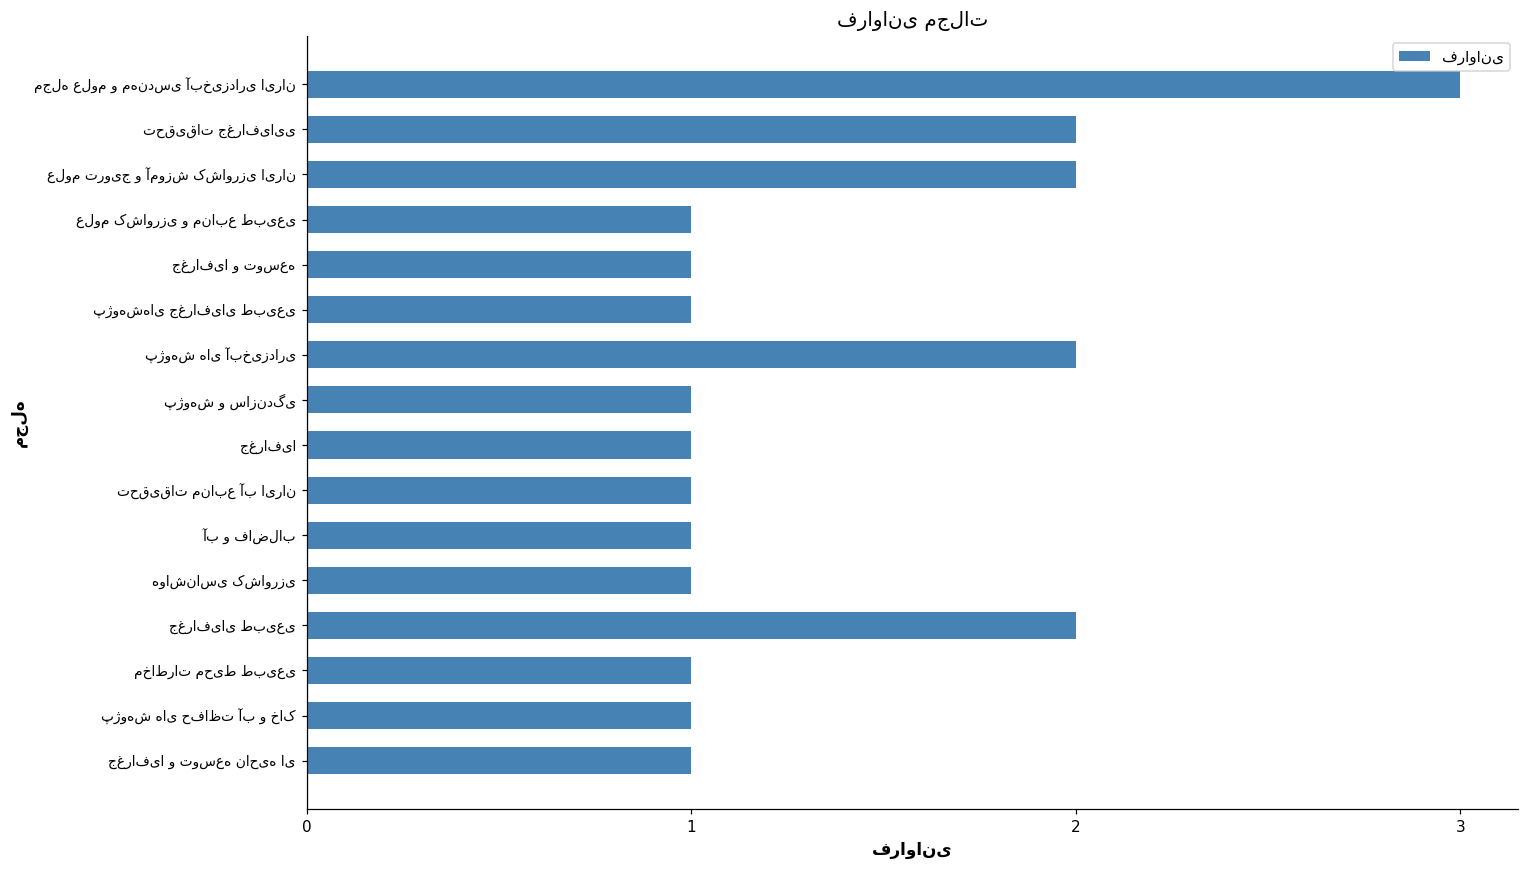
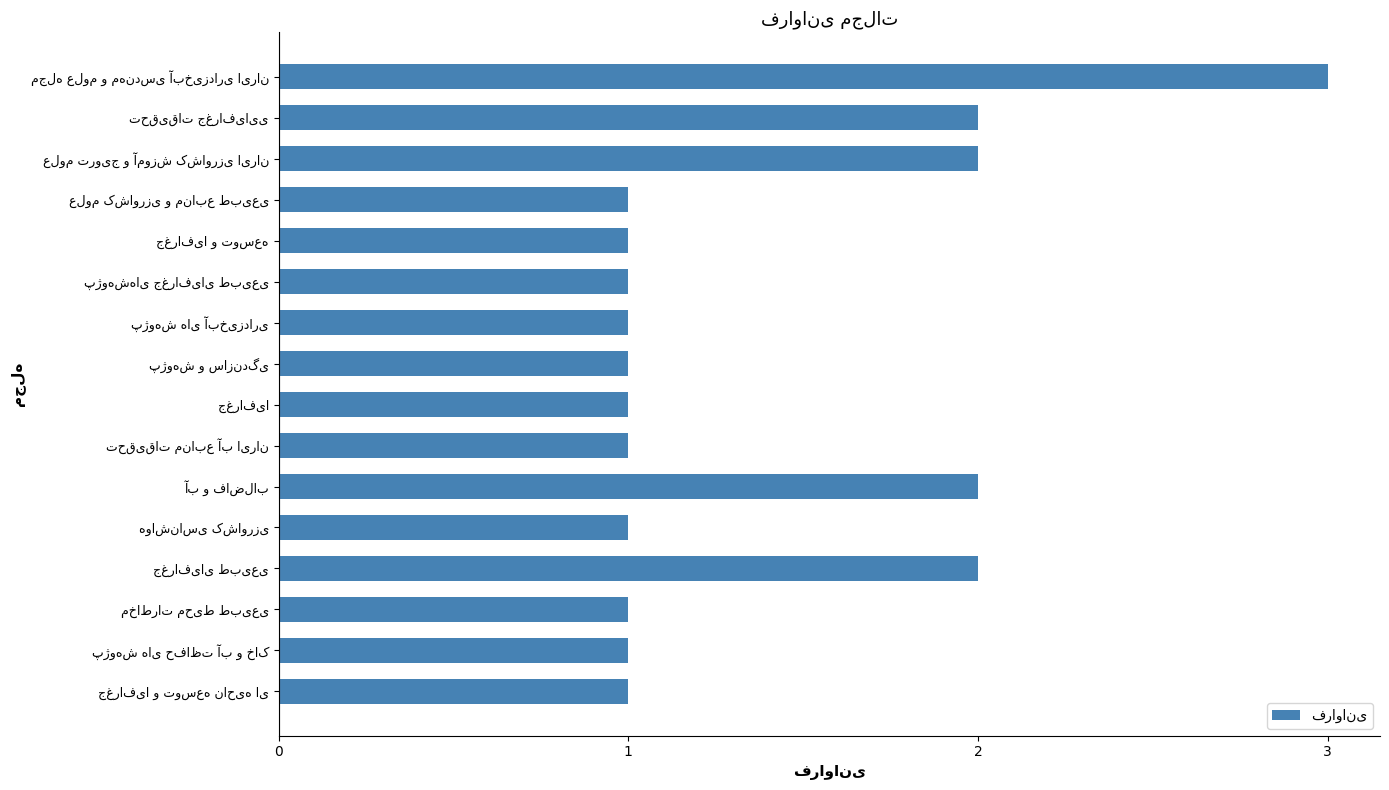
  {
    "مجله علوم و مهندسی آبخیزداری ایران": 3,
    "تحقیقات جغرافیایی": 2,
    "علوم ترویج و آموزش کشاورزی ایران": 2,
    "علوم کشاورزی و منابع طبیعی": 1,
    "جغرافیا و توسعه": 1,
    "پژوهشهای جغرافیای طبیعی": 1,
-   "پژوهش های آبخیزداری": 2,
+   "پژوهش های آبخیزداری": 1,
    "پژوهش و سازندگی": 1,
    "جغرافیا": 1,
    "تحقیقات منابع آب ایران": 1,
-   "آب و فاضلاب": 1,
+   "آب و فاضلاب": 2,
    "هواشناسی کشاورزی": 1,
    "جغرافیای طبیعی": 2,
    "مخاطرات محیط طبیعی": 1,
    "پژوهش های حفاظت آب و خاک": 1,
    "جغرافیا و توسعه ناحیه ای": 1
  }
